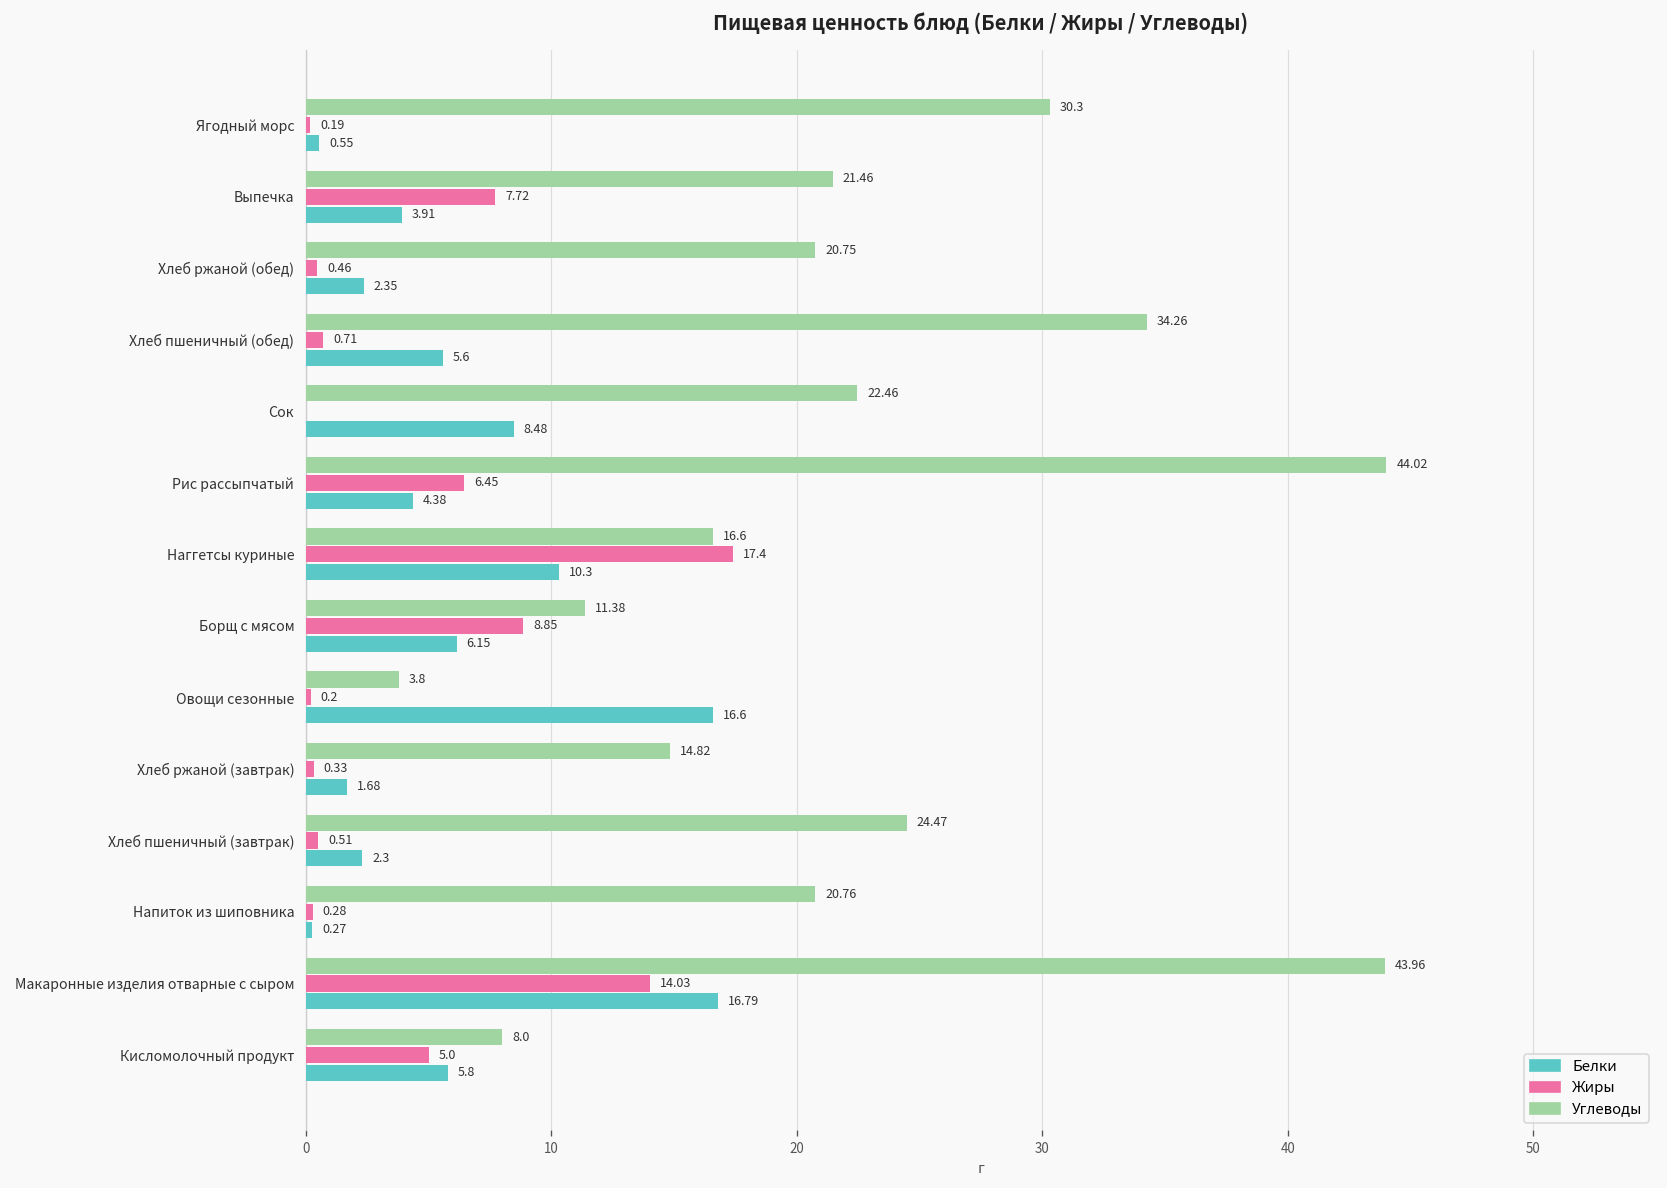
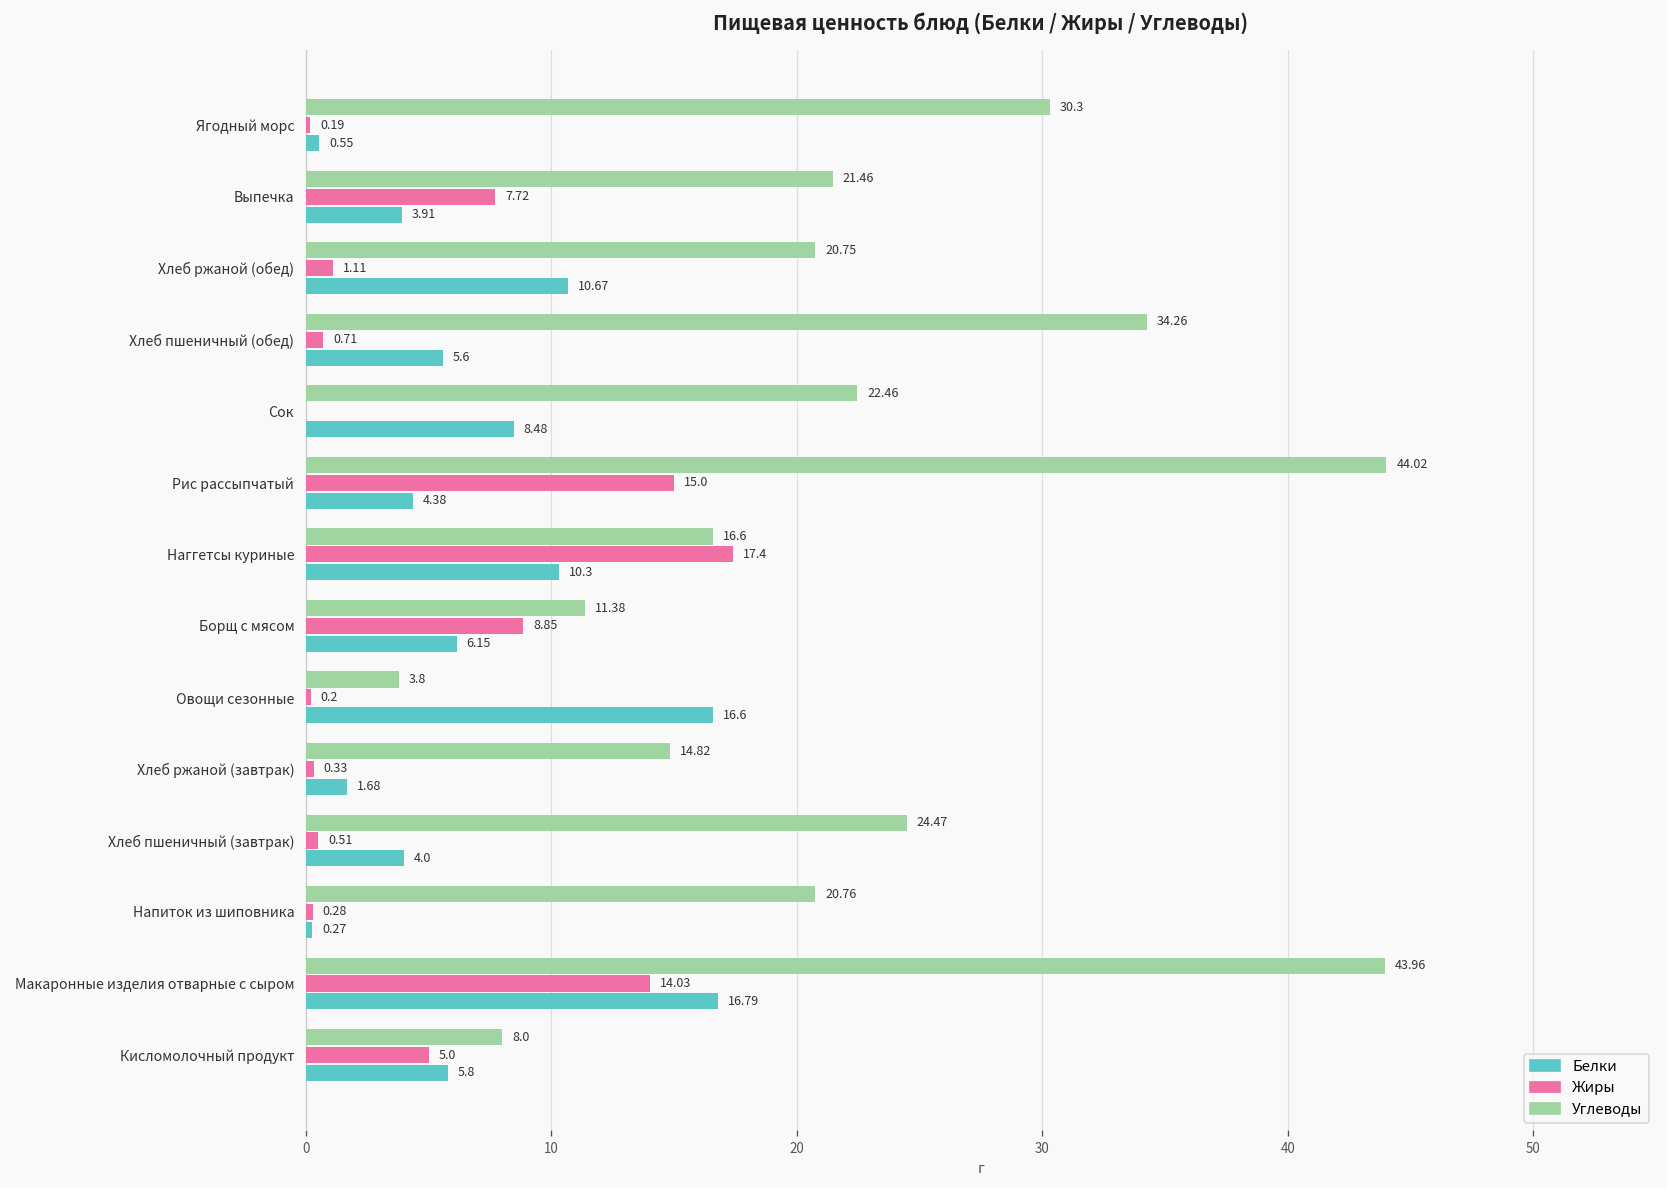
  {
    "Белки": {
      "Ягодный морс": 0.55,
      "Выпечка": 3.91,
-     "Хлеб ржаной (обед)": 2.35,
+     "Хлеб ржаной (обед)": 10.67,
      "Хлеб пшеничный (обед)": 5.6,
      "Сок": 8.48,
      "Рис рассыпчатый": 4.38,
      "Наггетсы куриные": 10.3,
      "Борщ с мясом": 6.15,
      "Овощи сезонные": 16.6,
      "Хлеб ржаной (завтрак)": 1.68,
-     "Хлеб пшеничный (завтрак)": 2.3,
+     "Хлеб пшеничный (завтрак)": 4.0,
      "Напиток из шиповника": 0.27,
      "Макаронные изделия отварные с сыром": 16.79,
      "Кисломолочный продукт": 5.8
    },
    "Жиры": {
      "Ягодный морс": 0.19,
      "Выпечка": 7.72,
-     "Хлеб ржаной (обед)": 0.46,
+     "Хлеб ржаной (обед)": 1.11,
      "Хлеб пшеничный (обед)": 0.71,
-     "Рис рассыпчатый": 6.45,
+     "Рис рассыпчатый": 15.0,
      "Наггетсы куриные": 17.4,
      "Борщ с мясом": 8.85,
      "Овощи сезонные": 0.2,
      "Хлеб ржаной (завтрак)": 0.33,
      "Хлеб пшеничный (завтрак)": 0.51,
      "Напиток из шиповника": 0.28,
      "Макаронные изделия отварные с сыром": 14.03,
      "Кисломолочный продукт": 5.0
    },
    "Углеводы": {
      "Ягодный морс": 30.3,
      "Выпечка": 21.46,
      "Хлеб ржаной (обед)": 20.75,
      "Хлеб пшеничный (обед)": 34.26,
      "Сок": 22.46,
      "Рис рассыпчатый": 44.02,
      "Наггетсы куриные": 16.6,
      "Борщ с мясом": 11.38,
      "Овощи сезонные": 3.8,
      "Хлеб ржаной (завтрак)": 14.82,
      "Хлеб пшеничный (завтрак)": 24.47,
      "Напиток из шиповника": 20.76,
      "Макаронные изделия отварные с сыром": 43.96,
      "Кисломолочный продукт": 8.0
    }
  }
